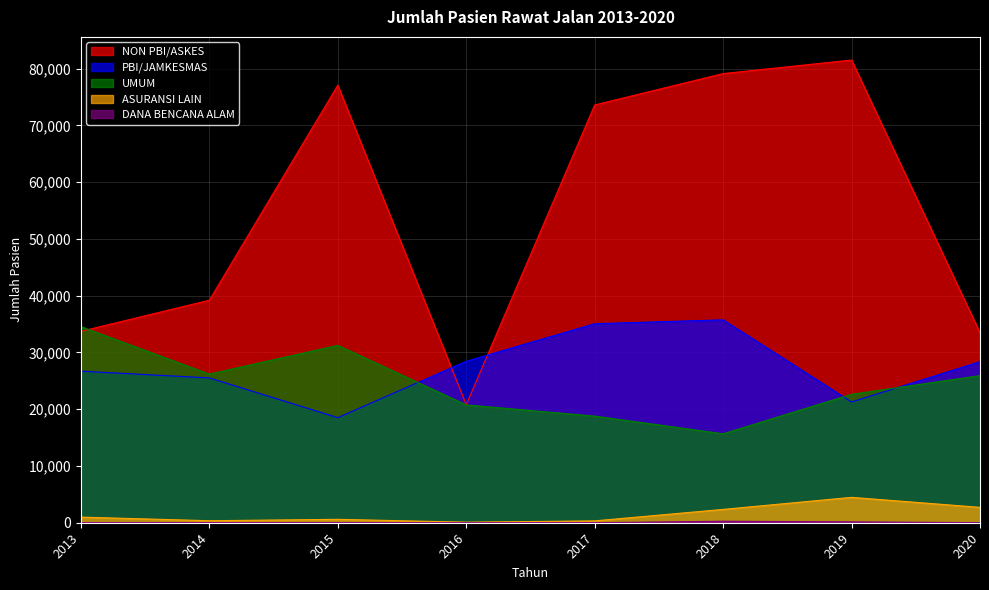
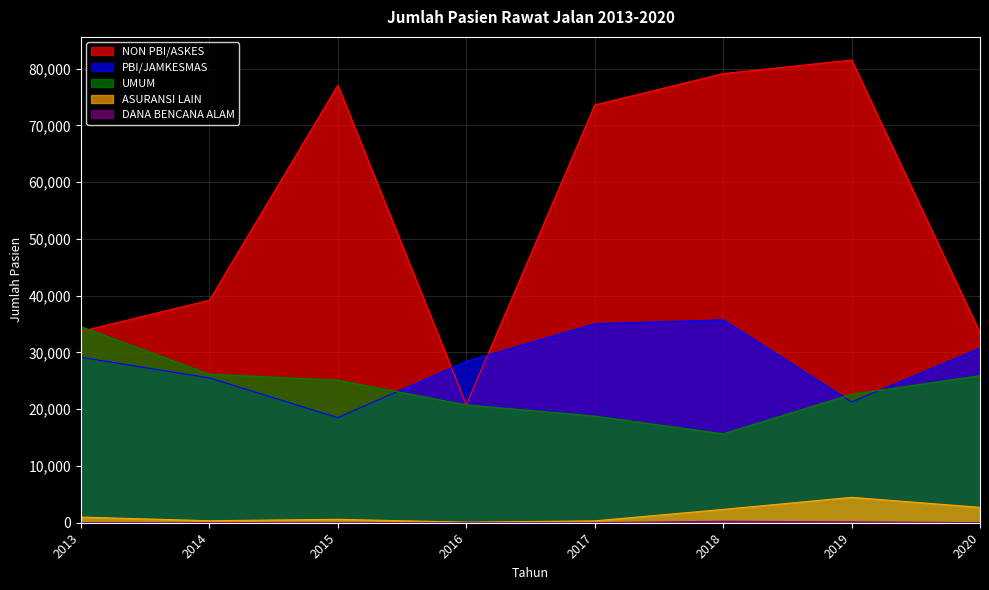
  {
    "NON PBI/ASKES": {
      "2013": "34,000",
      "2014": "39,000",
      "2015": "77,000",
      "2017": "74,000",
      "2018": "79,000",
      "2019": "82,000",
      "2020": "33,000"
    },
    "PBI/JAMKESMAS": {
-     "2013": "27,000",
+     "2013": "29,000",
      "2014": "26,000",
      "2015": "19,000",
      "2016": "28,000",
      "2017": "35,000",
      "2018": "36,000",
      "2019": "21,000",
-     "2020": "28,000"
+     "2020": "31,000"
    },
    "UMUM": {
      "2013": "35,000",
      "2014": "26,000",
-     "2015": "31,000",
+     "2015": "25,000",
      "2017": "19,000",
      "2018": "16,000",
      "2019": "23,000",
      "2020": "26,000"
    },
    "ASURANSI LAIN": {
      "2013": "1,000",
      "2015": "1,000",
      "2018": "2,000",
      "2019": "4,000",
      "2020": "3,000"
    },
    "DANA BENCANA ALAM": {
      "2013": "0",
      "2015": "0",
      "2018": "0",
      "2019": "0",
      "2020": "0"
    }
  }
